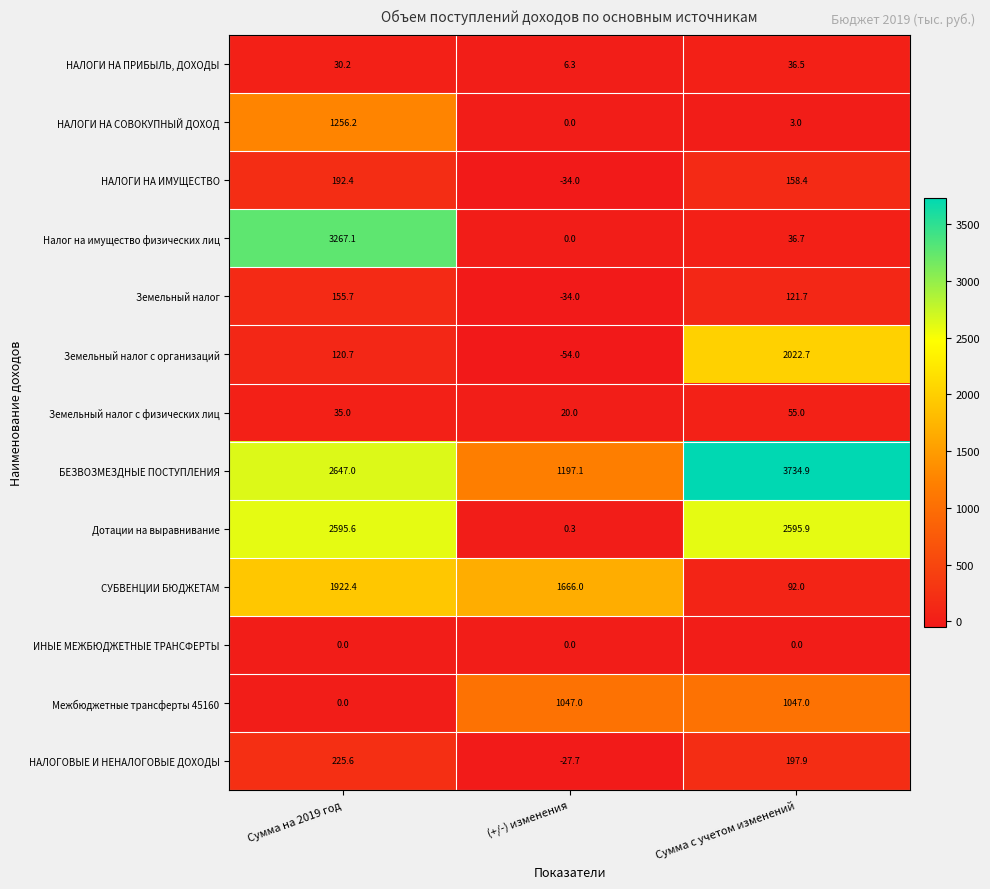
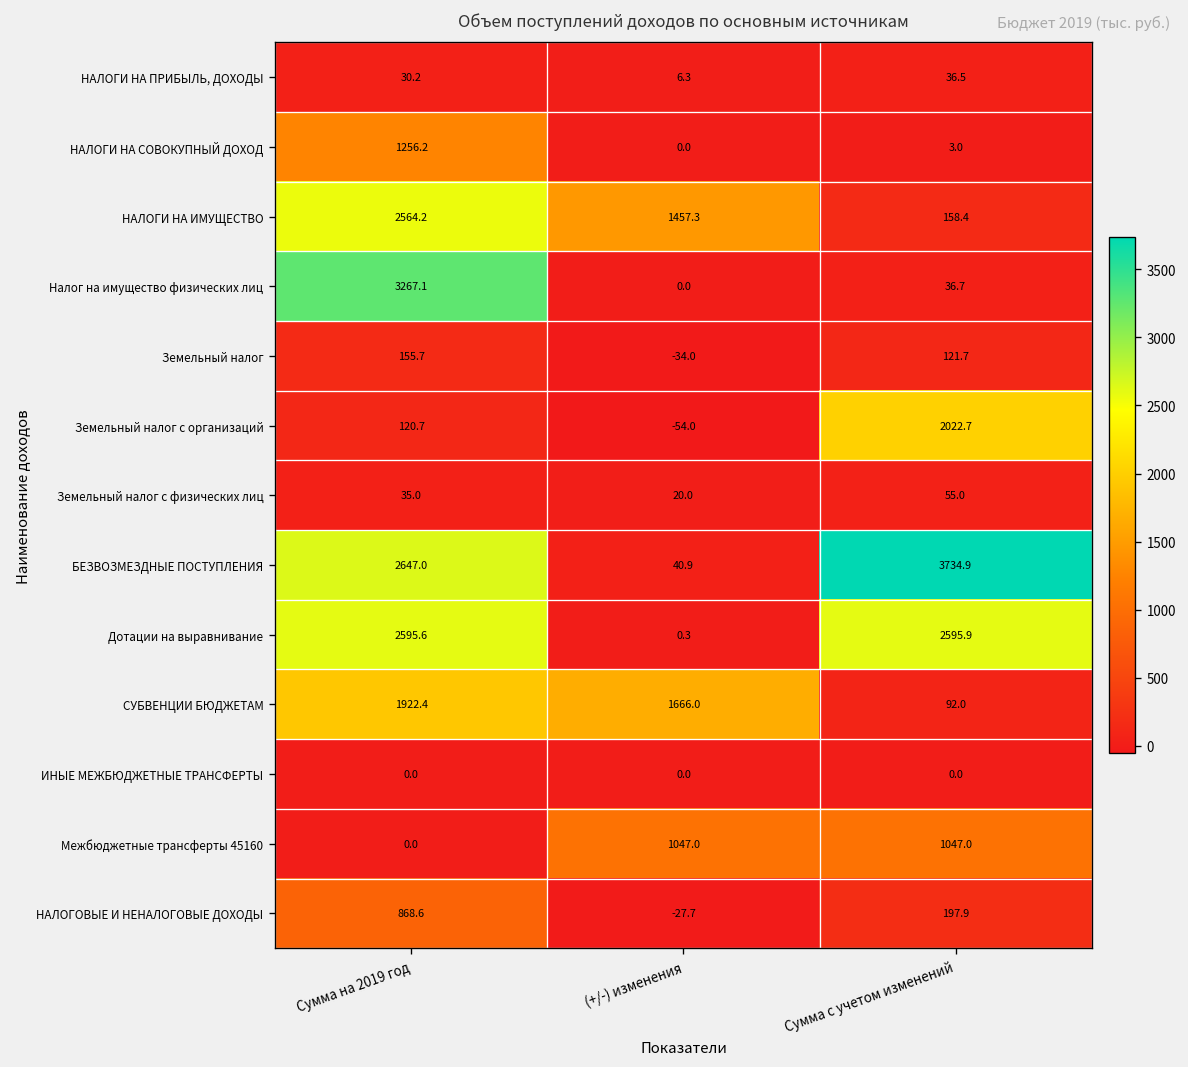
  {
    "НАЛОГИ НА ПРИБЫЛЬ, ДОХОДЫ": {
      "Сумма на 2019 год": 30.2,
      "(+/-) изменения": 6.3,
      "Сумма с учетом изменений": 36.5
    },
    "НАЛОГИ НА СОВОКУПНЫЙ ДОХОД": {
      "Сумма на 2019 год": 1256.2,
      "(+/-) изменения": 0.0,
      "Сумма с учетом изменений": 3.0
    },
    "НАЛОГИ НА ИМУЩЕСТВО": {
-     "Сумма на 2019 год": 192.4,
-     "(+/-) изменения": -34.0,
+     "Сумма на 2019 год": 2564.2,
+     "(+/-) изменения": 1457.3,
      "Сумма с учетом изменений": 158.4
    },
    "Налог на имущество физических лиц": {
      "Сумма на 2019 год": 3267.1,
      "(+/-) изменения": 0.0,
      "Сумма с учетом изменений": 36.7
    },
    "Земельный налог": {
      "Сумма на 2019 год": 155.7,
      "(+/-) изменения": -34.0,
      "Сумма с учетом изменений": 121.7
    },
    "Земельный налог с организаций": {
      "Сумма на 2019 год": 120.7,
      "(+/-) изменения": -54.0,
      "Сумма с учетом изменений": 2022.7
    },
    "Земельный налог с физических лиц": {
      "Сумма на 2019 год": 35.0,
      "(+/-) изменения": 20.0,
      "Сумма с учетом изменений": 55.0
    },
    "БЕЗВОЗМЕЗДНЫЕ ПОСТУПЛЕНИЯ": {
      "Сумма на 2019 год": 2647.0,
-     "(+/-) изменения": 1197.1,
+     "(+/-) изменения": 40.9,
      "Сумма с учетом изменений": 3734.9
    },
    "Дотации на выравнивание": {
      "Сумма на 2019 год": 2595.6,
      "(+/-) изменения": 0.3,
      "Сумма с учетом изменений": 2595.9
    },
    "СУБВЕНЦИИ БЮДЖЕТАМ": {
      "Сумма на 2019 год": 1922.4,
      "(+/-) изменения": 1666.0,
      "Сумма с учетом изменений": 92.0
    },
    "ИНЫЕ МЕЖБЮДЖЕТНЫЕ ТРАНСФЕРТЫ": {
      "Сумма на 2019 год": 0.0,
      "(+/-) изменения": 0.0,
      "Сумма с учетом изменений": 0.0
    },
    "Межбюджетные трансферты 45160": {
      "Сумма на 2019 год": 0.0,
      "(+/-) изменения": 1047.0,
      "Сумма с учетом изменений": 1047.0
    },
    "НАЛОГОВЫЕ И НЕНАЛОГОВЫЕ ДОХОДЫ": {
-     "Сумма на 2019 год": 225.6,
+     "Сумма на 2019 год": 868.6,
      "(+/-) изменения": -27.7,
      "Сумма с учетом изменений": 197.9
    }
  }
